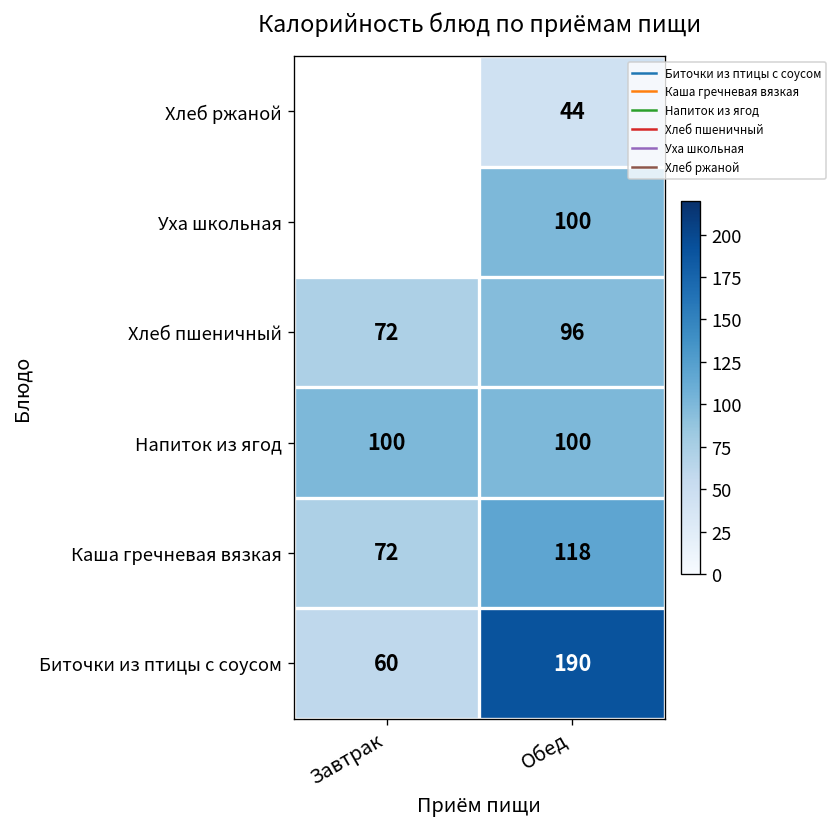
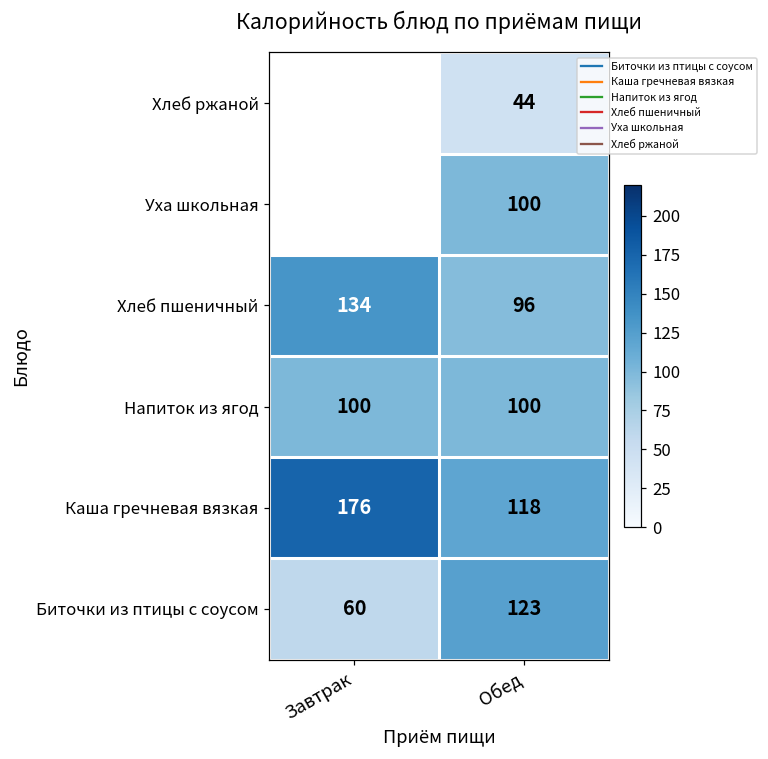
  {
    "Хлеб ржаной": {
      "Обед": 44
    },
    "Уха школьная": {
      "Обед": 100
    },
    "Хлеб пшеничный": {
-     "Завтрак": 72,
+     "Завтрак": 134,
      "Обед": 96
    },
    "Напиток из ягод": {
      "Завтрак": 100,
      "Обед": 100
    },
    "Каша гречневая вязкая": {
-     "Завтрак": 72,
+     "Завтрак": 176,
      "Обед": 118
    },
    "Биточки из птицы с соусом": {
      "Завтрак": 60,
-     "Обед": 190
+     "Обед": 123
    }
  }
